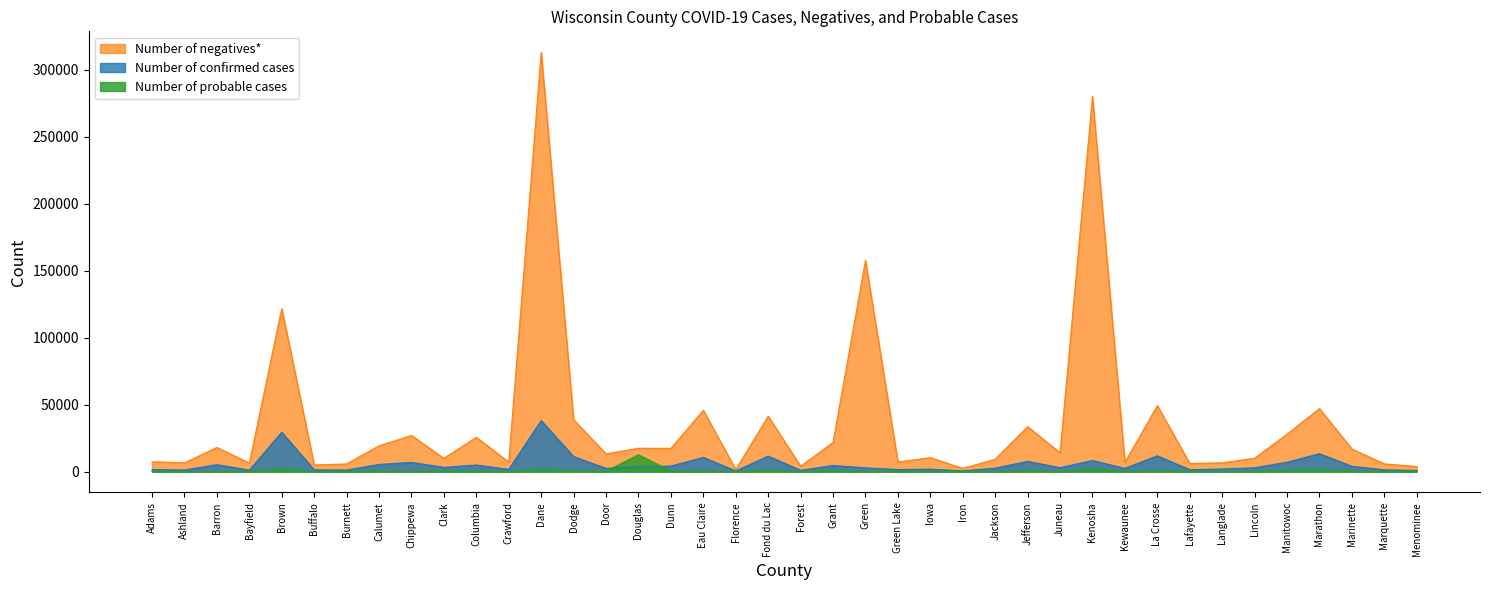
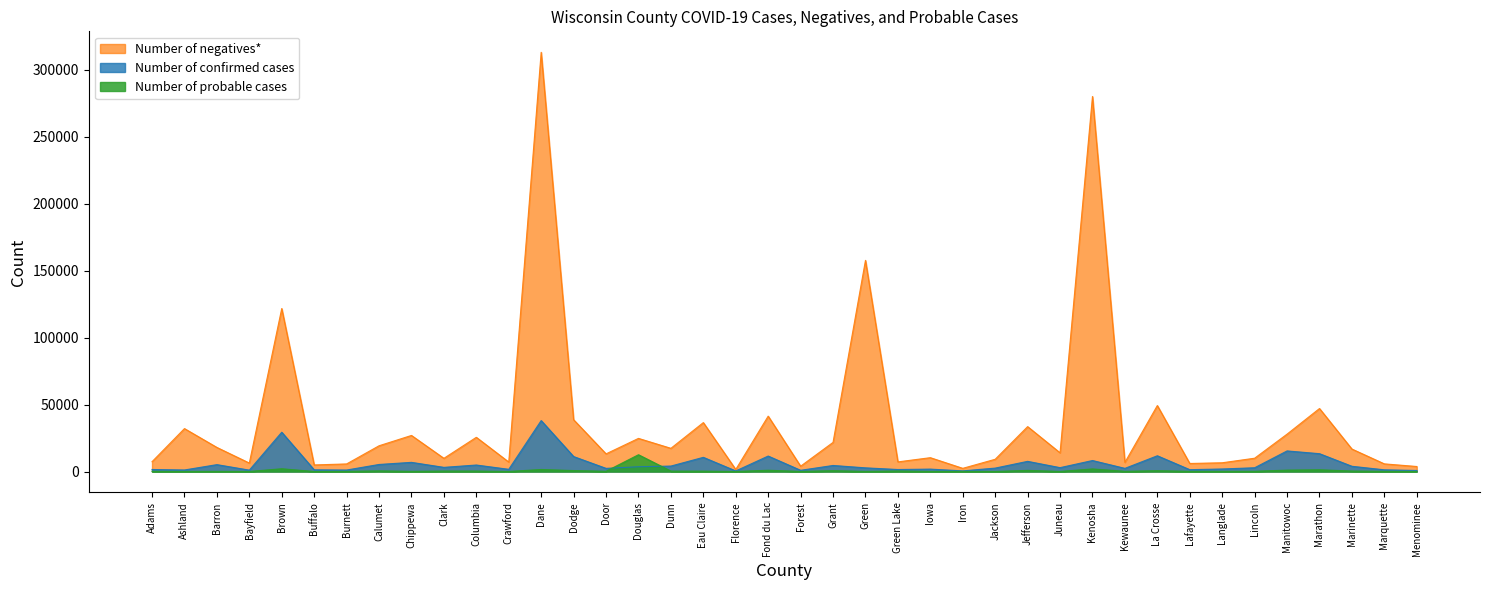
  {
    "Number of negatives*": {
      "Adams": 7000,
-     "Ashland": 6000,
+     "Ashland": 32000,
      "Barron": 18000,
      "Bayfield": 6000,
      "Brown": 122000,
      "Buffalo": 5000,
      "Burnett": 6000,
      "Calumet": 19000,
      "Chippewa": 27000,
      "Clark": 10000,
      "Columbia": 26000,
      "Crawford": 7000,
      "Dane": 313000,
      "Dodge": 39000,
      "Door": 13000,
-     "Douglas": 17000,
+     "Douglas": 25000,
      "Dunn": 17000,
-     "Eau Claire": 46000,
+     "Eau Claire": 37000,
      "Fond du Lac": 41000,
      "Forest": 4000,
      "Grant": 22000,
      "Green": 158000,
      "Green Lake": 7000,
      "Iowa": 10000,
      "Iron": 2000,
      "Jackson": 9000,
      "Jefferson": 34000,
      "Juneau": 14000,
      "Kenosha": 280000,
      "Kewaunee": 7000,
      "La Crosse": 49000,
      "Lafayette": 6000,
      "Langlade": 7000,
      "Lincoln": 10000,
      "Manitowoc": 28000,
      "Marathon": 47000,
      "Marinette": 17000,
      "Marquette": 6000,
      "Menominee": 4000
    },
    "Number of confirmed cases": {
      "Barron": 5000,
      "Brown": 29000,
      "Calumet": 5000,
      "Chippewa": 7000,
      "Clark": 3000,
      "Columbia": 5000,
      "Dane": 38000,
      "Dodge": 11000,
      "Door": 2000,
      "Douglas": 4000,
      "Dunn": 4000,
      "Eau Claire": 11000,
      "Fond du Lac": 12000,
      "Grant": 5000,
      "Green": 3000,
      "Jackson": 3000,
      "Jefferson": 8000,
      "Juneau": 3000,
      "Kenosha": 8000,
      "Kewaunee": 2000,
      "La Crosse": 12000,
      "Lincoln": 3000,
-     "Manitowoc": 7000,
+     "Manitowoc": 15000,
      "Marathon": 13000,
      "Marinette": 4000
    },
    "Number of probable cases": {
      "Barron": 0,
      "Brown": 2000,
      "Calumet": 0,
      "Chippewa": 0,
      "Clark": 0,
      "Columbia": 0,
      "Dane": 2000,
      "Dodge": 1000,
      "Door": 0,
      "Douglas": 13000,
      "Dunn": 0,
      "Eau Claire": 0,
      "Fond du Lac": 1000,
      "Grant": 1000,
      "Green": 0,
      "Jackson": 0,
      "Jefferson": 1000,
      "Juneau": 0,
      "Kenosha": 2000,
      "Kewaunee": 0,
      "La Crosse": 1000,
      "Lincoln": 0,
      "Manitowoc": 1000,
      "Marathon": 1000,
      "Marinette": 0
    }
  }
